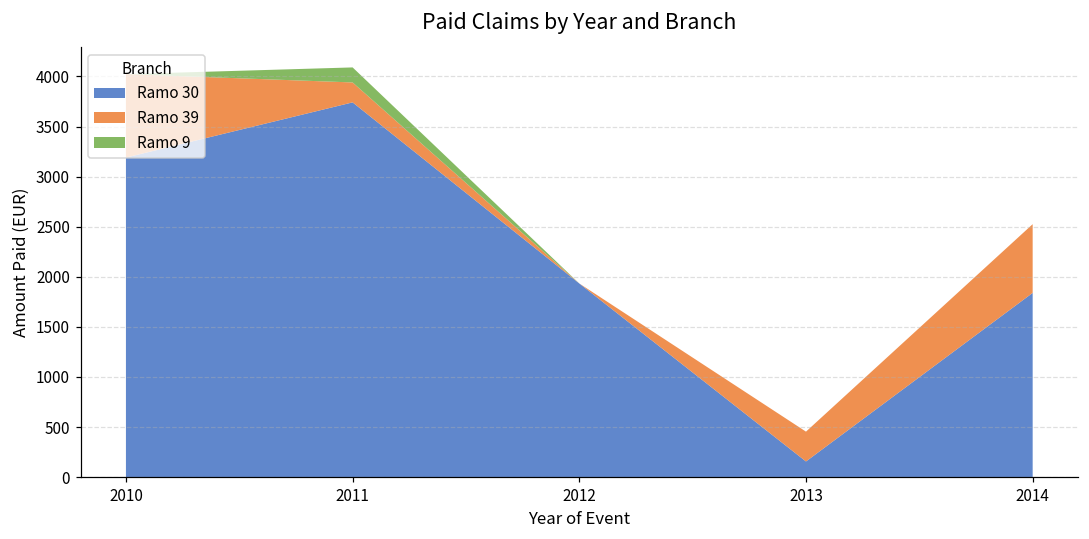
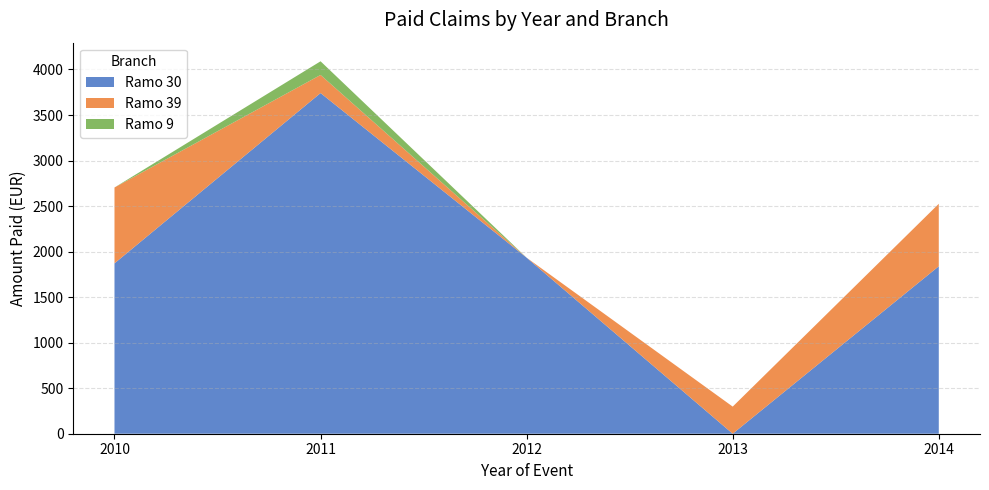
  {
    "Ramo 30": {
-     "2010": 3200,
+     "2010": 1900,
      "2011": 3700,
-     "2013": 200,
+     "2013": 0,
      "2014": 1800
    },
    "Ramo 39": {
      "2011": 200
    },
    "Ramo 9": {
      "2011": 200
    }
  }
